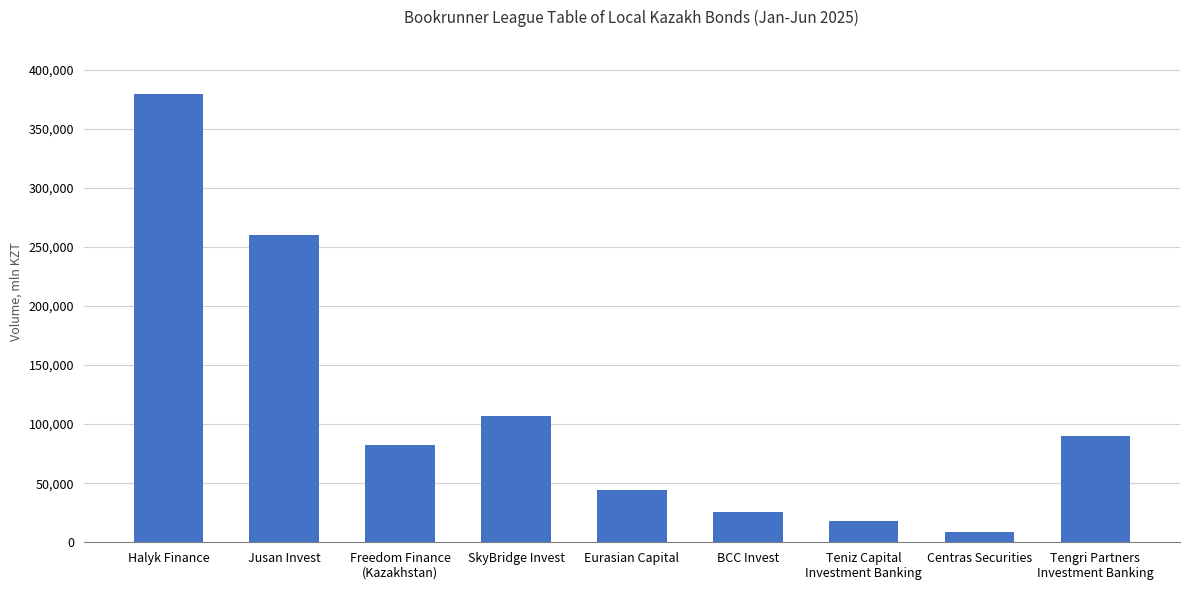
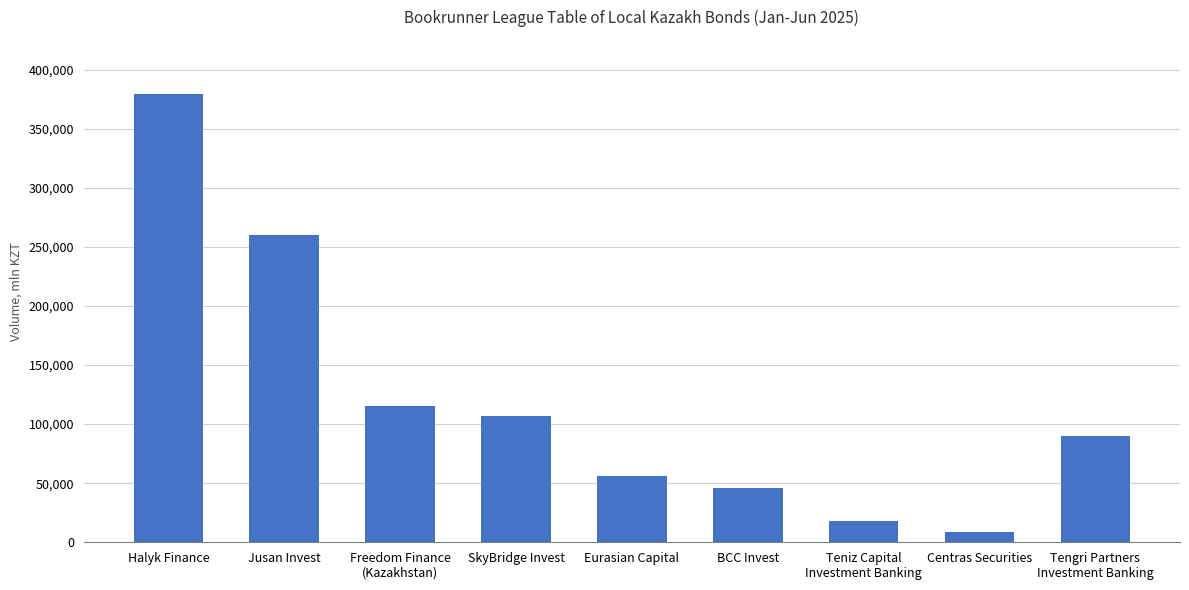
  {
    "Halyk Finance": "380,000",
    "Jusan Invest": "260,000",
-   "Freedom Finance (Kazakhstan)": "83,000",
+   "Freedom Finance (Kazakhstan)": "115,000",
    "SkyBridge Invest": "106,000",
-   "Eurasian Capital": "44,000",
-   "BCC Invest": "25,000",
+   "Eurasian Capital": "56,000",
+   "BCC Invest": "46,000",
    "Teniz Capital Investment Banking": "18,000",
    "Centras Securities": "9,000",
    "Tengri Partners Investment Banking": "90,000"
  }
